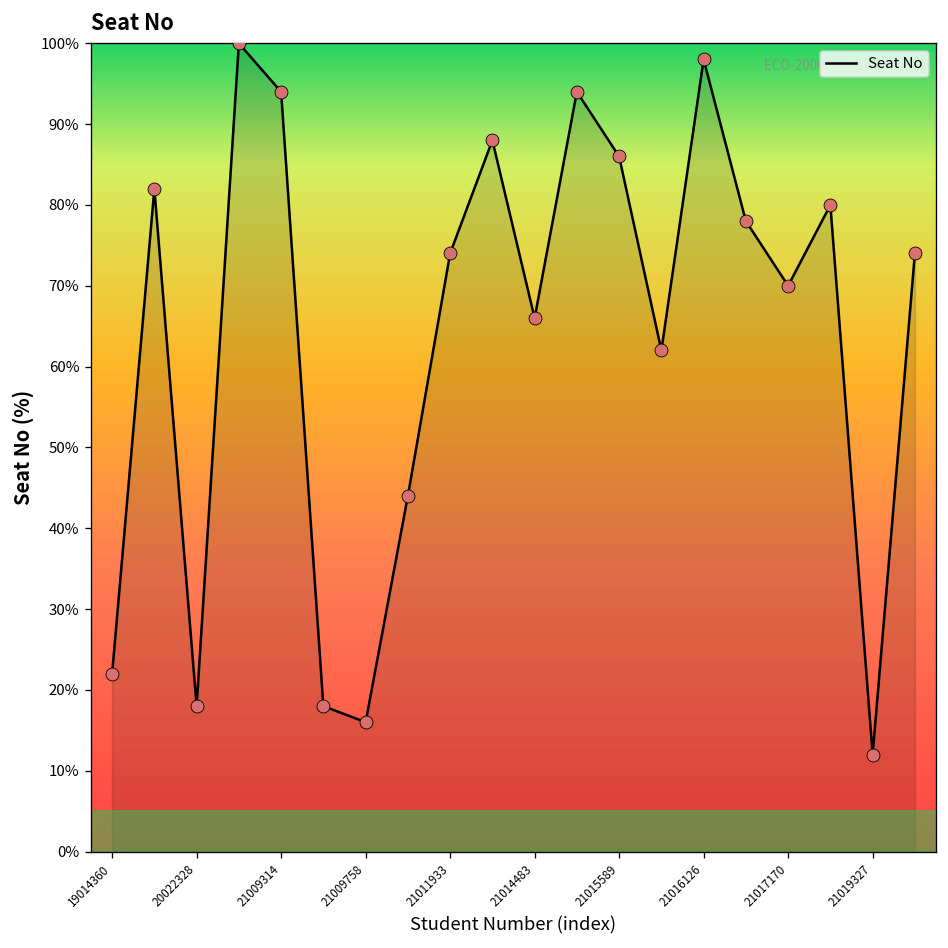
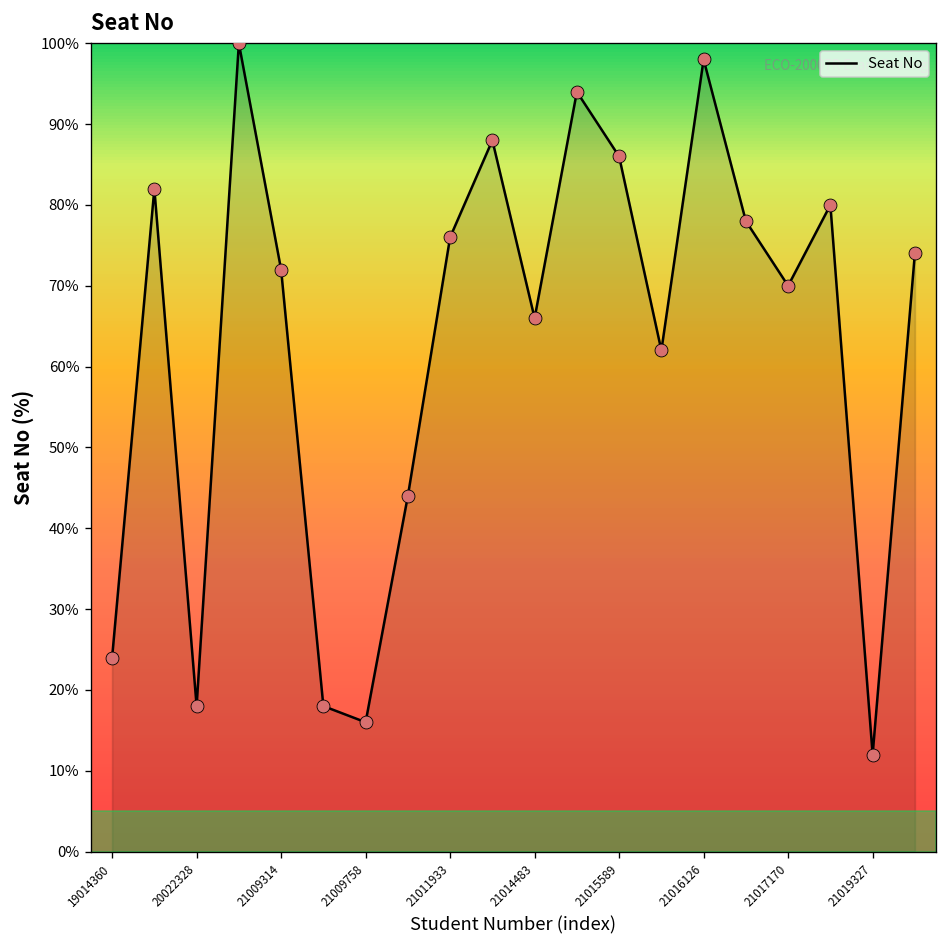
  {
-   "19014360": "22%",
+   "19014360": "24%",
    "20022328": "18%",
-   "21009314": "94%",
+   "21009314": "72%",
    "21009758": "16%",
-   "21011933": "74%",
+   "21011933": "76%",
    "21014483": "66%",
    "21015589": "86%",
    "21016126": "98%",
    "21017170": "70%",
    "21019327": "12%"
  }
